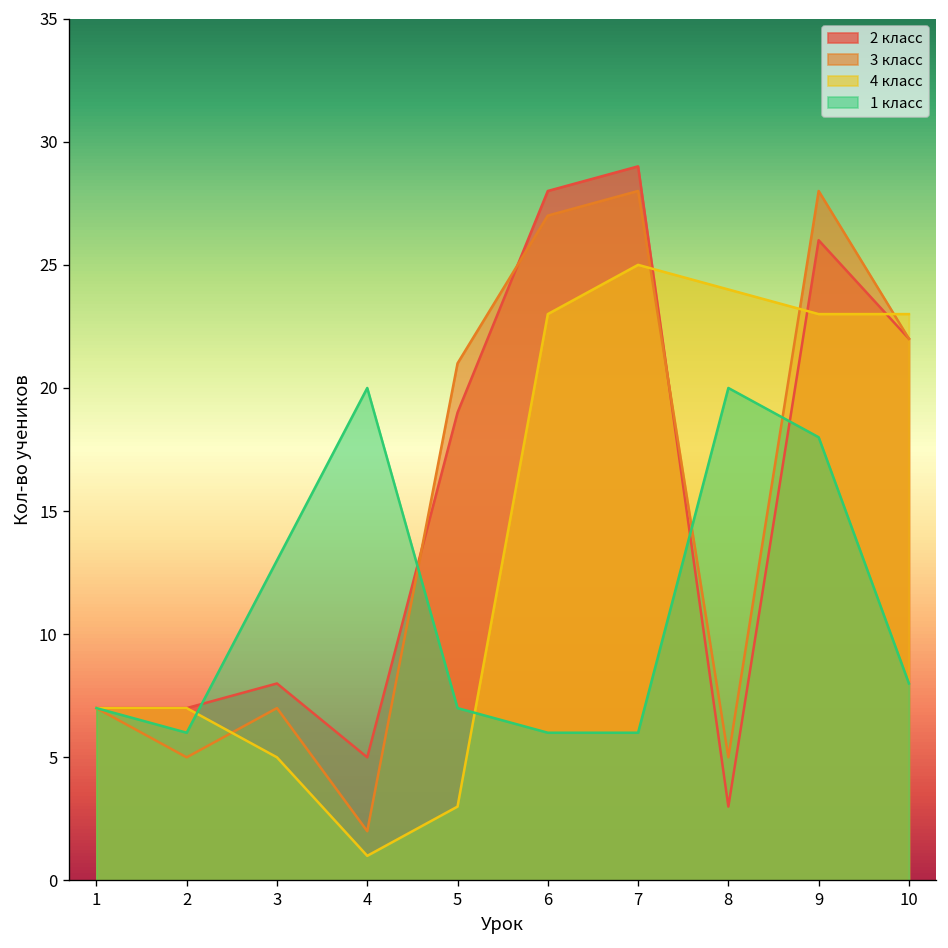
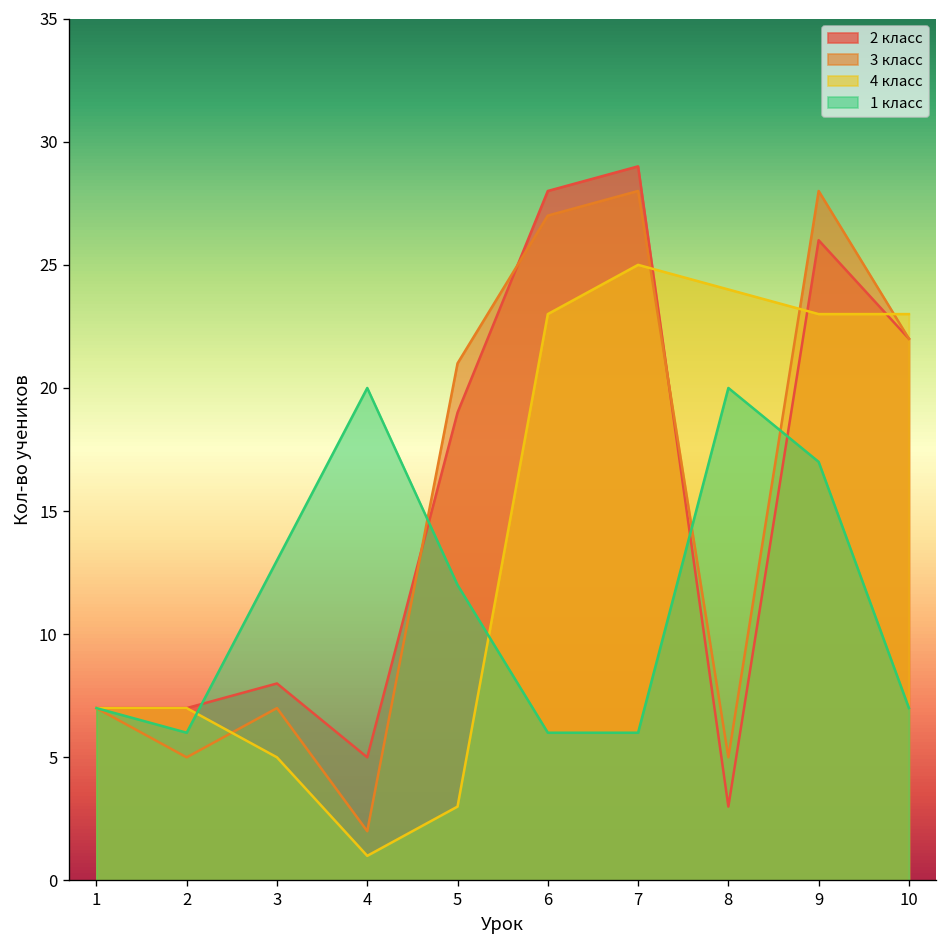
  {
    "1 класс": {
      "2": 6,
      "3": 13,
      "4": 20,
-     "5": 7,
+     "5": 12,
      "6": 6,
      "7": 6,
      "8": 20,
-     "9": 18,
-     "10": 8
+     "9": 17,
+     "10": 7
    }
  }
